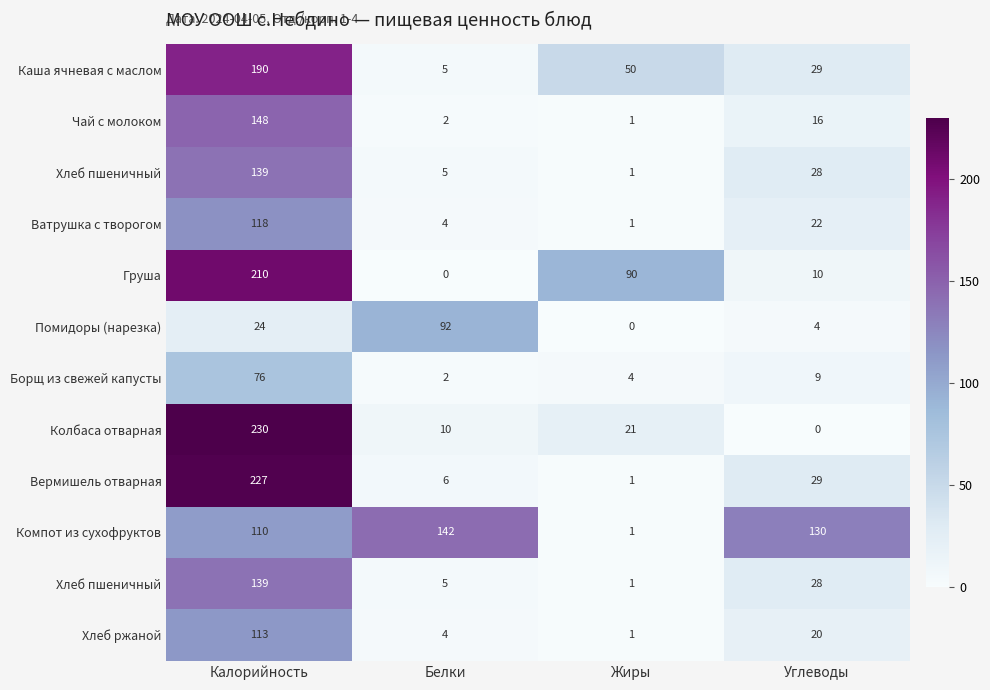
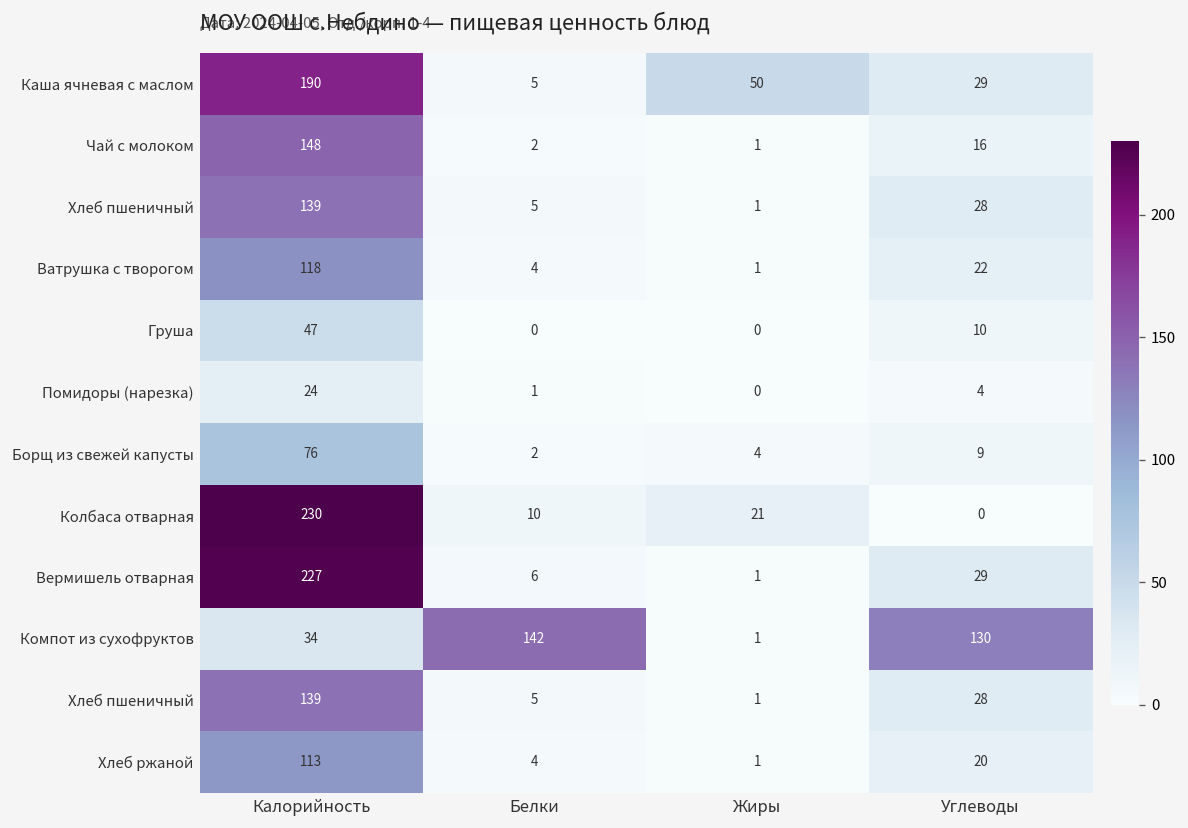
  {
    "Каша ячневая с маслом": {
      "Калорийность": 190,
      "Белки": 5,
      "Жиры": 50,
      "Углеводы": 29
    },
    "Чай с молоком": {
      "Калорийность": 148,
      "Белки": 2,
      "Жиры": 1,
      "Углеводы": 16
    },
    "Ватрушка с творогом": {
      "Калорийность": 118,
      "Белки": 4,
      "Жиры": 1,
      "Углеводы": 22
    },
    "Груша": {
-     "Калорийность": 210,
+     "Калорийность": 47,
      "Белки": 0,
-     "Жиры": 90,
+     "Жиры": 0,
      "Углеводы": 10
    },
    "Помидоры (нарезка)": {
      "Калорийность": 24,
-     "Белки": 92,
+     "Белки": 1,
      "Жиры": 0,
      "Углеводы": 4
    },
    "Борщ из свежей капусты": {
      "Калорийность": 76,
      "Белки": 2,
      "Жиры": 4,
      "Углеводы": 9
    },
    "Колбаса отварная": {
      "Калорийность": 230,
      "Белки": 10,
      "Жиры": 21,
      "Углеводы": 0
    },
    "Вермишель отварная": {
      "Калорийность": 227,
      "Белки": 6,
      "Жиры": 1,
      "Углеводы": 29
    },
    "Компот из сухофруктов": {
-     "Калорийность": 110,
+     "Калорийность": 34,
      "Белки": 142,
      "Жиры": 1,
      "Углеводы": 130
    },
    "Хлеб ржаной": {
      "Калорийность": 113,
      "Белки": 4,
      "Жиры": 1,
      "Углеводы": 20
    }
  }
